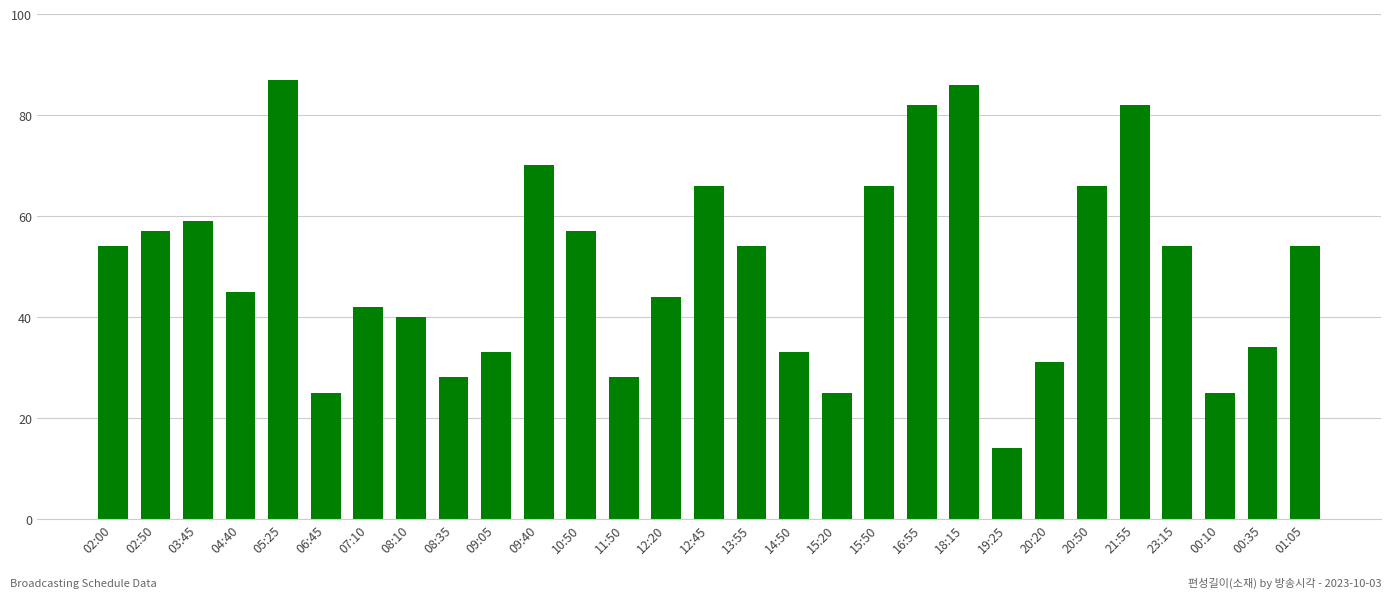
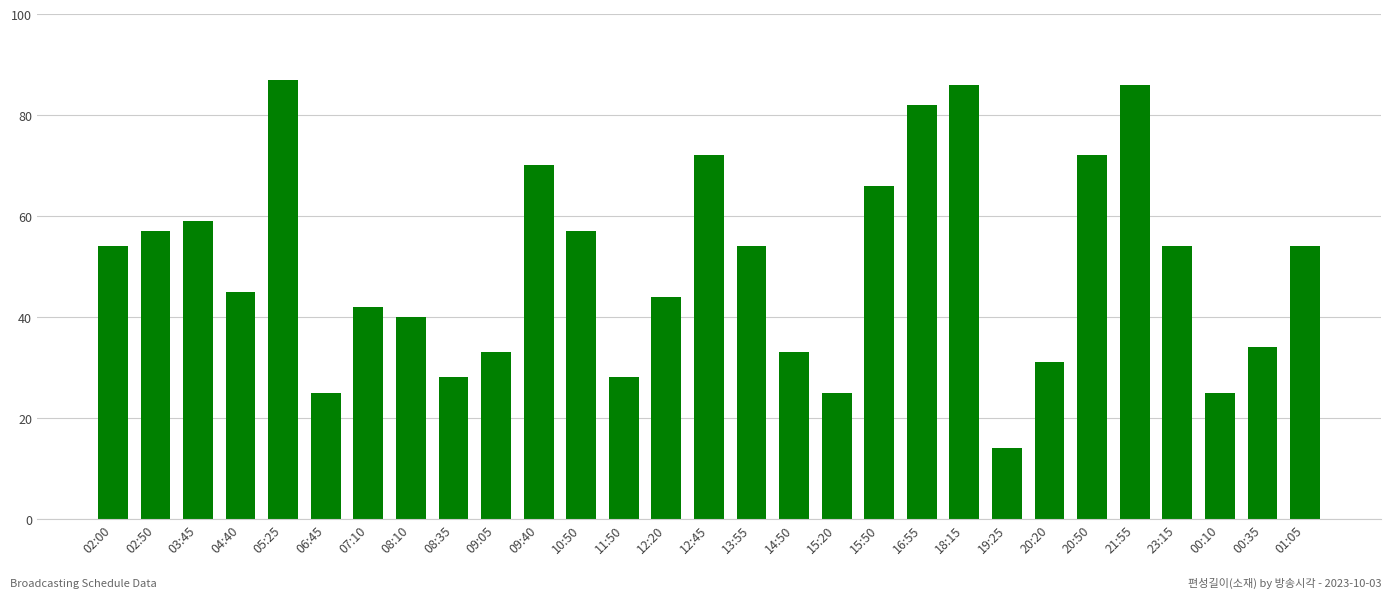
  {
    "02:00": 54,
    "02:50": 57,
    "03:45": 59,
    "04:40": 45,
    "05:25": 87,
    "06:45": 25,
    "07:10": 42,
    "08:10": 40,
    "08:35": 28,
    "09:05": 33,
    "09:40": 70,
    "10:50": 57,
    "11:50": 28,
    "12:20": 44,
-   "12:45": 66,
+   "12:45": 72,
    "13:55": 54,
    "14:50": 33,
    "15:20": 25,
    "15:50": 66,
    "16:55": 82,
    "18:15": 86,
    "19:25": 14,
    "20:20": 31,
-   "20:50": 66,
-   "21:55": 82,
+   "20:50": 72,
+   "21:55": 86,
    "23:15": 54,
    "00:10": 25,
    "00:35": 34,
    "01:05": 54
  }
